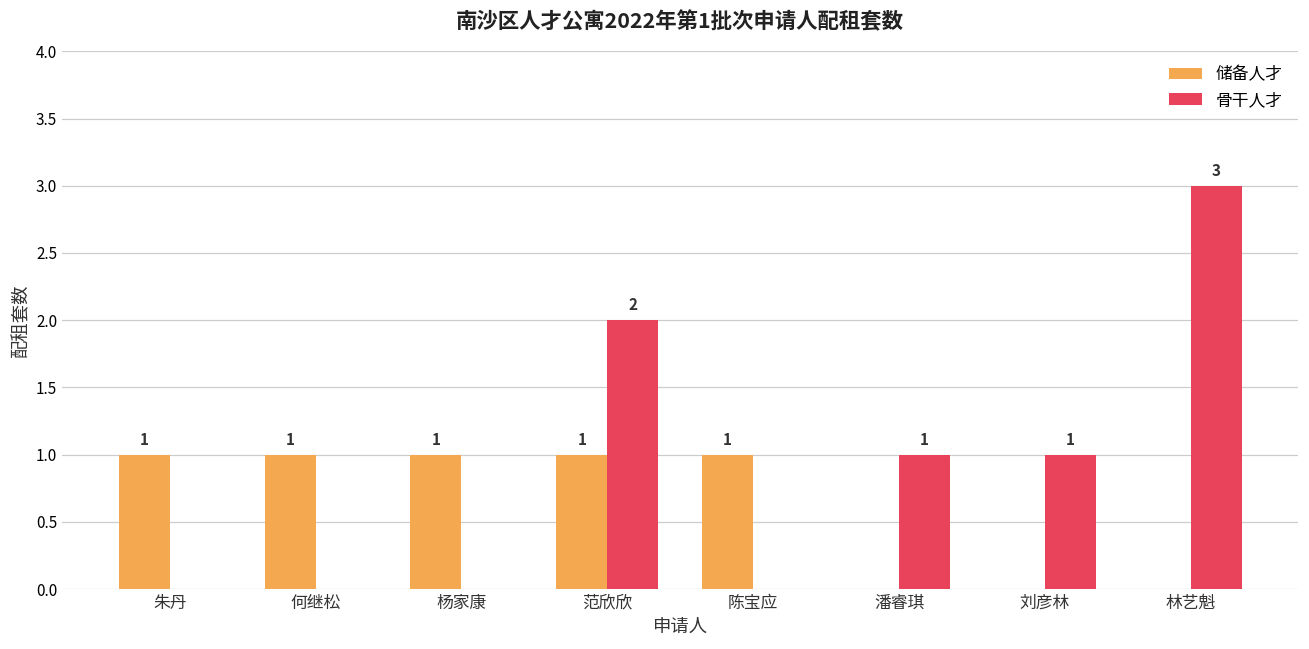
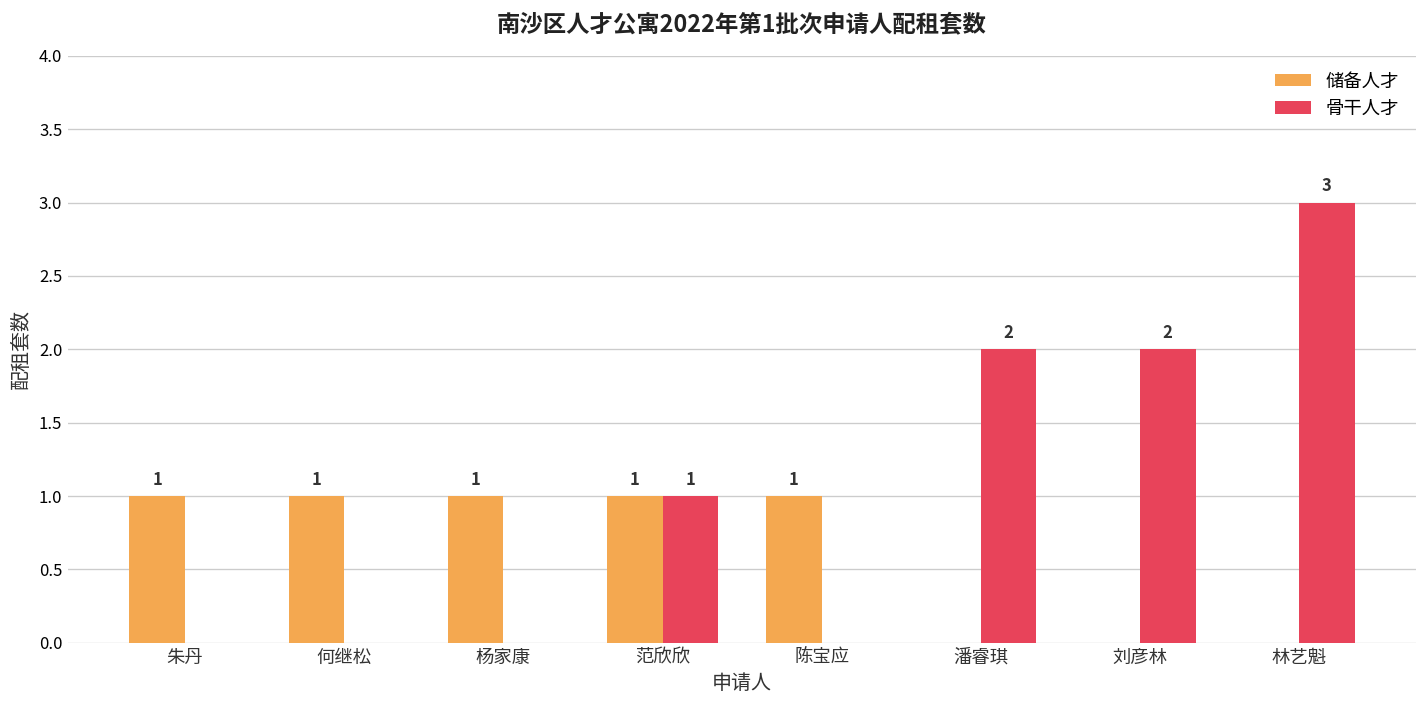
  {
    "储备人才": {
      "朱丹": 1,
      "何继松": 1,
      "杨家康": 1,
      "范欣欣": 1,
      "陈宝应": 1
    },
    "骨干人才": {
-     "范欣欣": 2,
-     "潘睿琪": 1,
-     "刘彦林": 1,
+     "范欣欣": 1,
+     "潘睿琪": 2,
+     "刘彦林": 2,
      "林艺魁": 3
    }
  }
